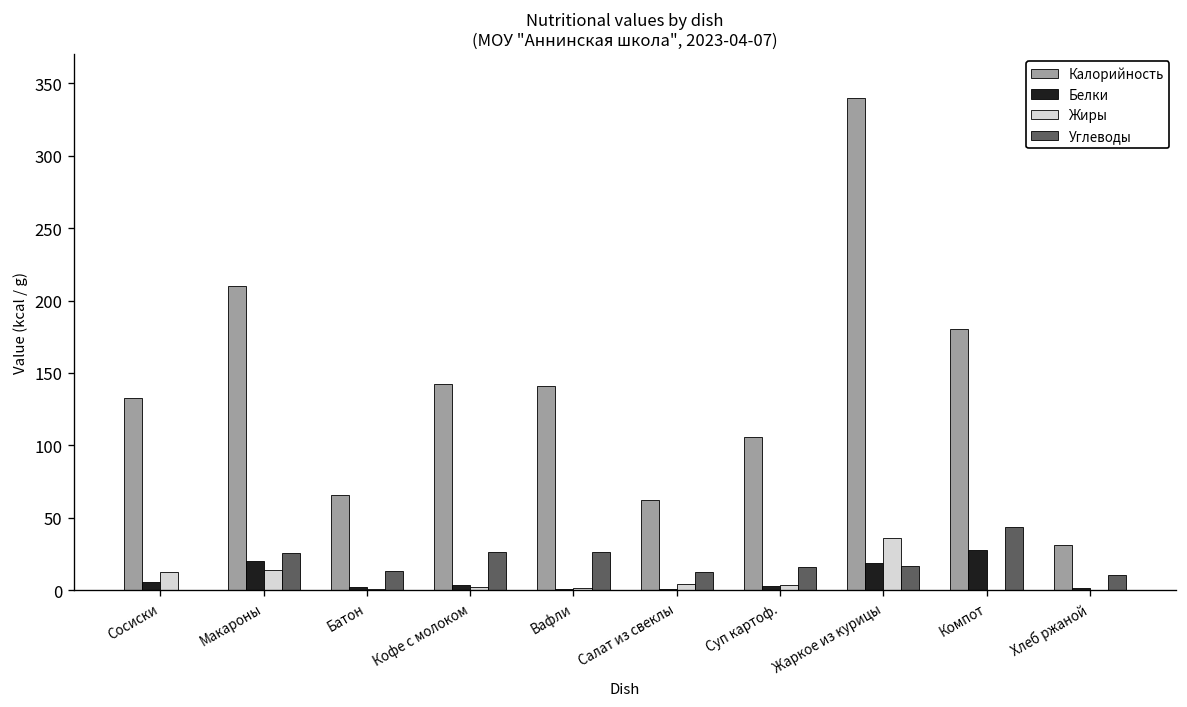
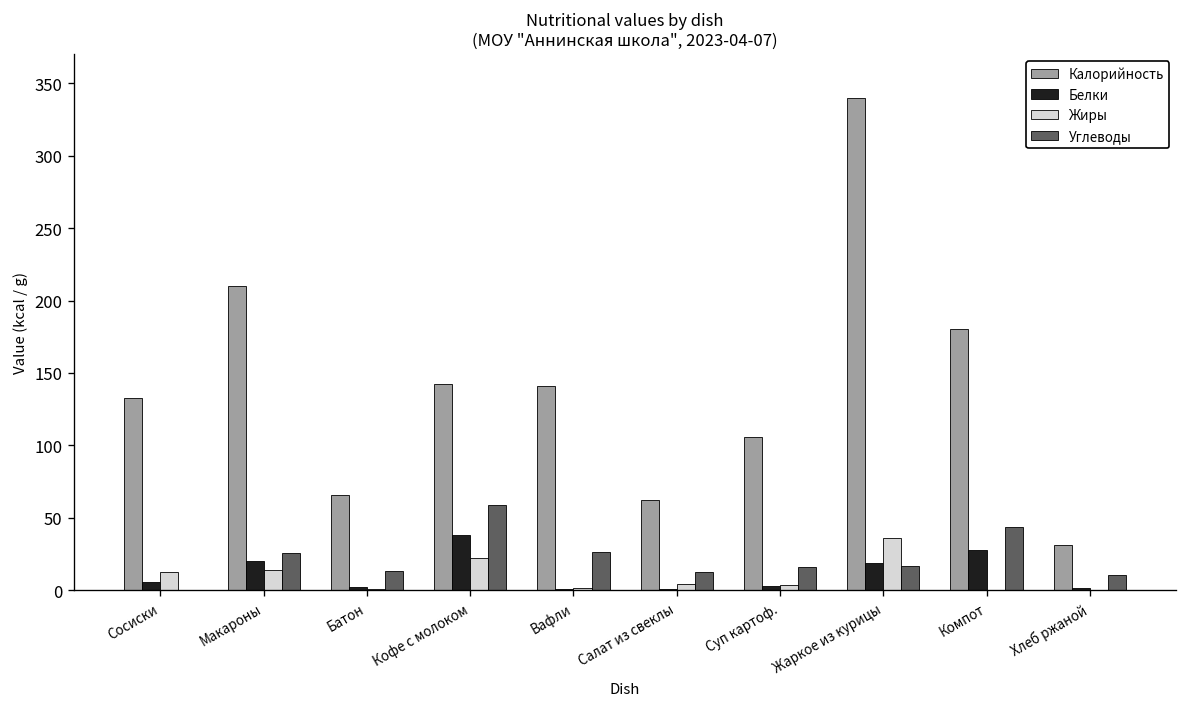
  {
    "Калорийность": {
      "Сосиски": 133,
      "Макароны": 210,
      "Батон": 66,
      "Кофе с молоком": 142,
      "Вафли": 141,
      "Салат из свеклы": 62,
      "Суп картоф.": 106,
      "Жаркое из курицы": 340,
      "Компот": 180,
      "Хлеб ржаной": 31
    },
    "Белки": {
      "Сосиски": 6,
      "Макароны": 20,
-     "Кофе с молоком": 3,
+     "Кофе с молоком": 38,
      "Суп картоф.": 3,
      "Жаркое из курицы": 19,
      "Компот": 28
    },
    "Жиры": {
      "Сосиски": 12,
      "Макароны": 14,
-     "Кофе с молоком": 2,
+     "Кофе с молоком": 22,
      "Салат из свеклы": 4,
      "Суп картоф.": 3,
      "Жаркое из курицы": 36
    },
    "Углеводы": {
      "Макароны": 26,
      "Батон": 13,
-     "Кофе с молоком": 27,
+     "Кофе с молоком": 59,
      "Вафли": 27,
      "Салат из свеклы": 13,
      "Суп картоф.": 16,
      "Жаркое из курицы": 17,
      "Компот": 44,
      "Хлеб ржаной": 11
    }
  }
